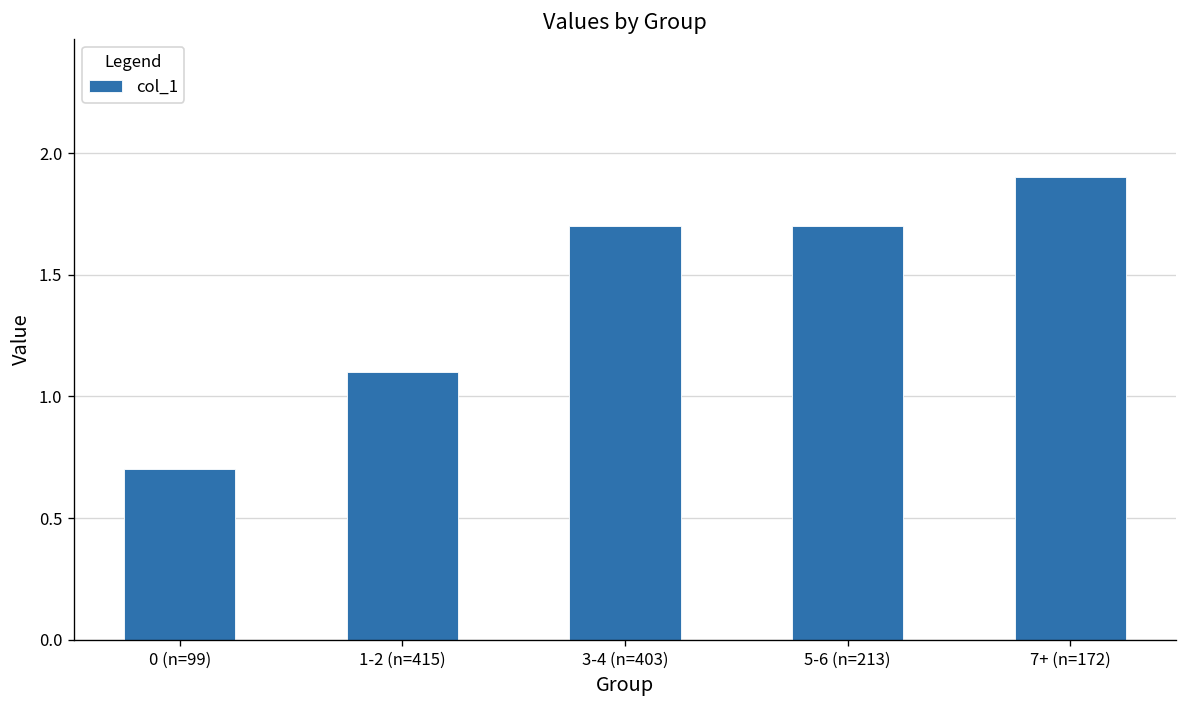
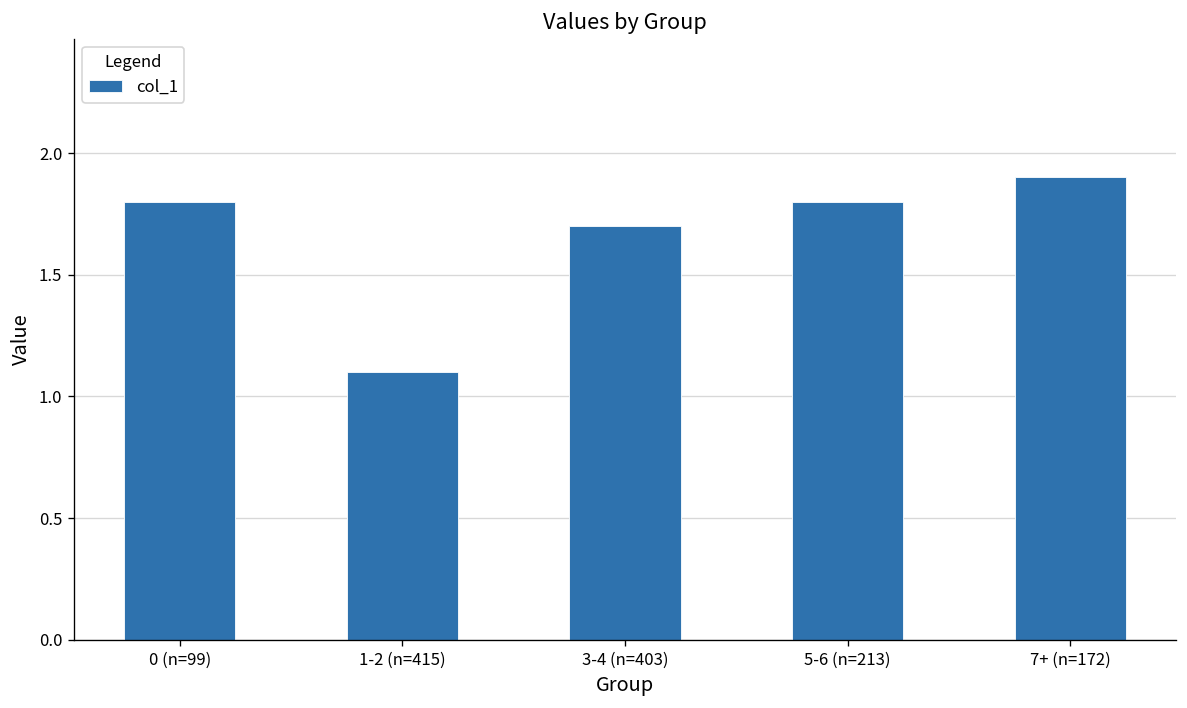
  {
-   "0 (n=99)": 0.7,
+   "0 (n=99)": 1.8,
    "1-2 (n=415)": 1.1,
    "3-4 (n=403)": 1.7,
-   "5-6 (n=213)": 1.7,
+   "5-6 (n=213)": 1.8,
    "7+ (n=172)": 1.9
  }
